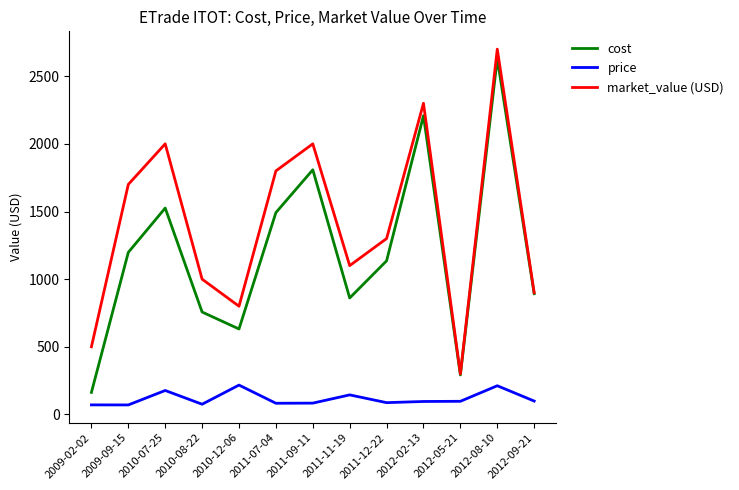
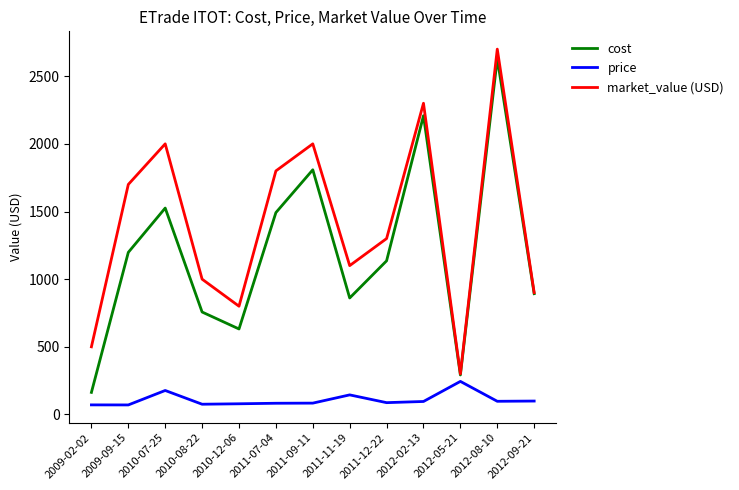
  {
    "cost": {
      "2009-02-02": 160,
      "2009-09-15": 1200,
      "2010-07-25": 1530,
      "2010-08-22": 760,
      "2010-12-06": 630,
      "2011-07-04": 1490,
      "2011-09-11": 1810,
      "2011-11-19": 860,
      "2011-12-22": 1140,
      "2012-02-13": 2210,
      "2012-08-10": 2630
    },
    "price": {
      "2009-02-02": 70,
      "2009-09-15": 70,
      "2010-07-25": 180,
      "2010-08-22": 80,
-     "2010-12-06": 220,
+     "2010-12-06": 80,
      "2011-07-04": 80,
      "2011-09-11": 80,
      "2011-11-19": 140,
      "2011-12-22": 90,
      "2012-02-13": 100,
-     "2012-05-21": 100,
-     "2012-08-10": 210,
+     "2012-05-21": 240,
+     "2012-08-10": 100,
      "2012-09-21": 100
    },
    "market_value (USD)": {
      "2009-02-02": 500,
      "2009-09-15": 1700,
      "2010-07-25": 2000,
      "2010-08-22": 1000,
      "2010-12-06": 800,
      "2011-07-04": 1800,
      "2011-09-11": 2000,
      "2011-11-19": 1100,
      "2011-12-22": 1300,
      "2012-02-13": 2300,
      "2012-08-10": 2700
    }
  }
